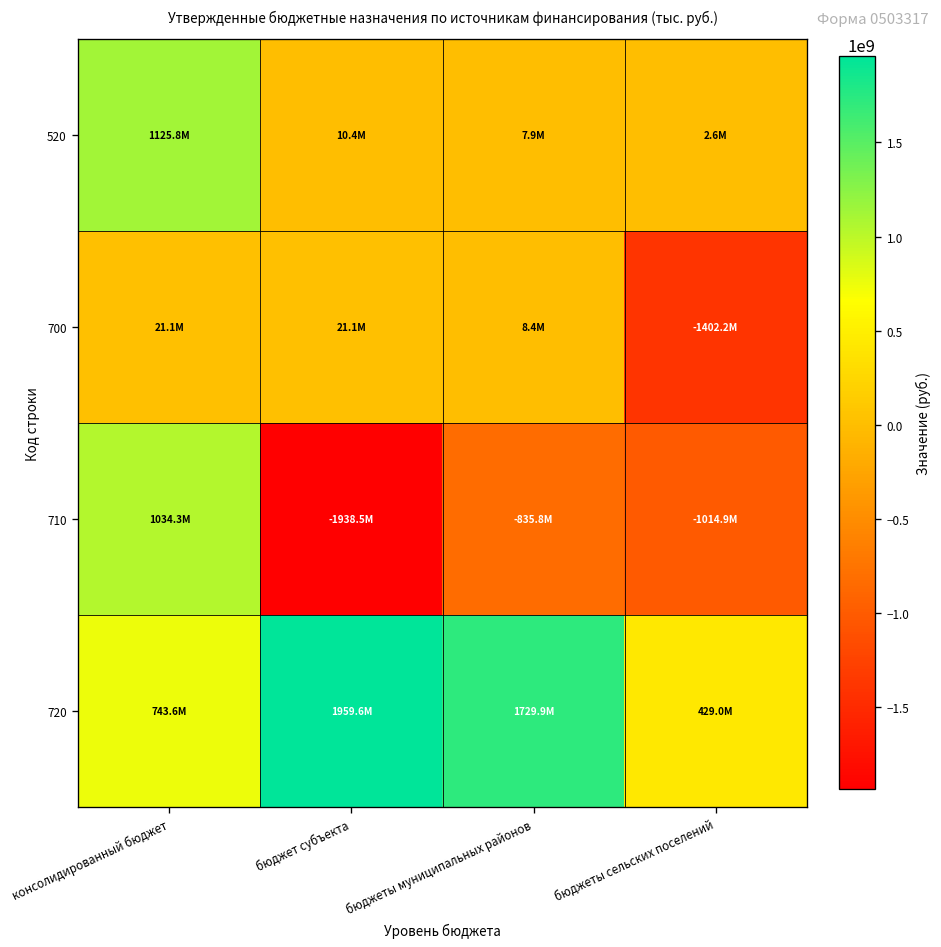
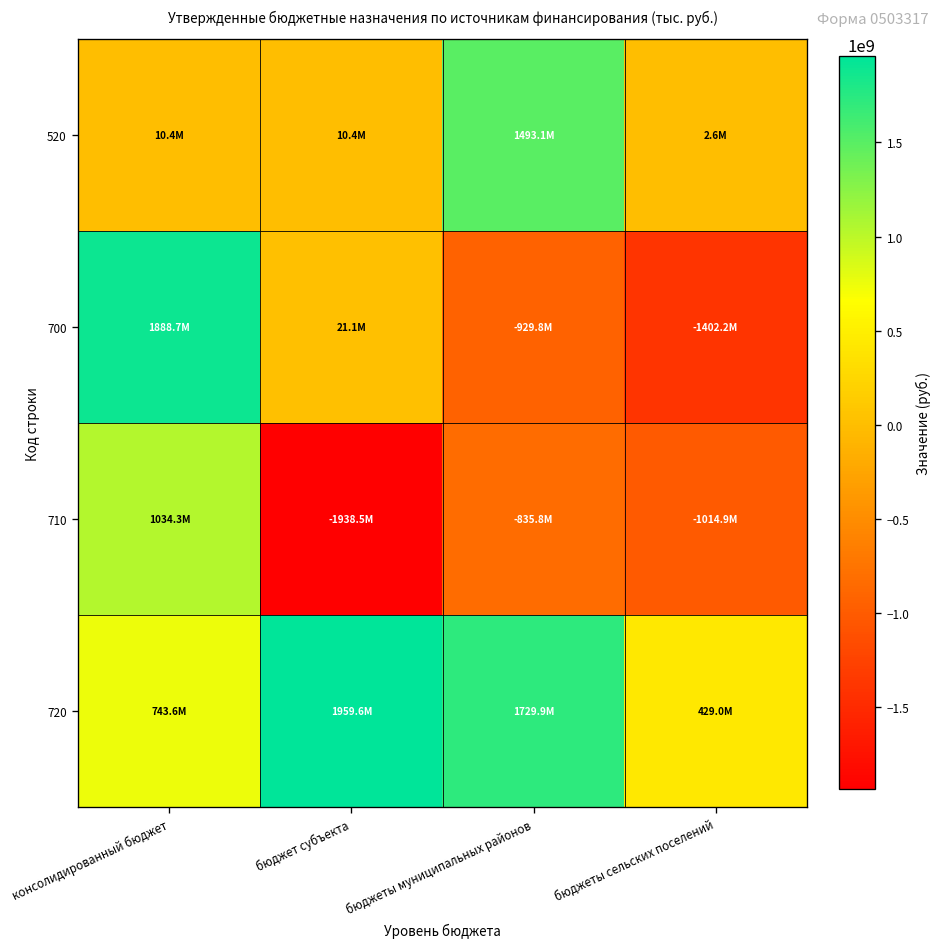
  {
    "520": {
-     "консолидированный бюджет": "1125.8M",
+     "консолидированный бюджет": "10.4M",
      "бюджет субъекта": "10.4M",
-     "бюджеты муниципальных районов": "7.9M",
+     "бюджеты муниципальных районов": "1493.1M",
      "бюджеты сельских поселений": "2.6M"
    },
    "700": {
-     "консолидированный бюджет": "21.1M",
+     "консолидированный бюджет": "1888.7M",
      "бюджет субъекта": "21.1M",
-     "бюджеты муниципальных районов": "8.4M",
+     "бюджеты муниципальных районов": "-929.8M",
      "бюджеты сельских поселений": "-1402.2M"
    },
    "710": {
      "консолидированный бюджет": "1034.3M",
      "бюджет субъекта": "-1938.5M",
      "бюджеты муниципальных районов": "-835.8M",
      "бюджеты сельских поселений": "-1014.9M"
    },
    "720": {
      "консолидированный бюджет": "743.6M",
      "бюджет субъекта": "1959.6M",
      "бюджеты муниципальных районов": "1729.9M",
      "бюджеты сельских поселений": "429.0M"
    }
  }
